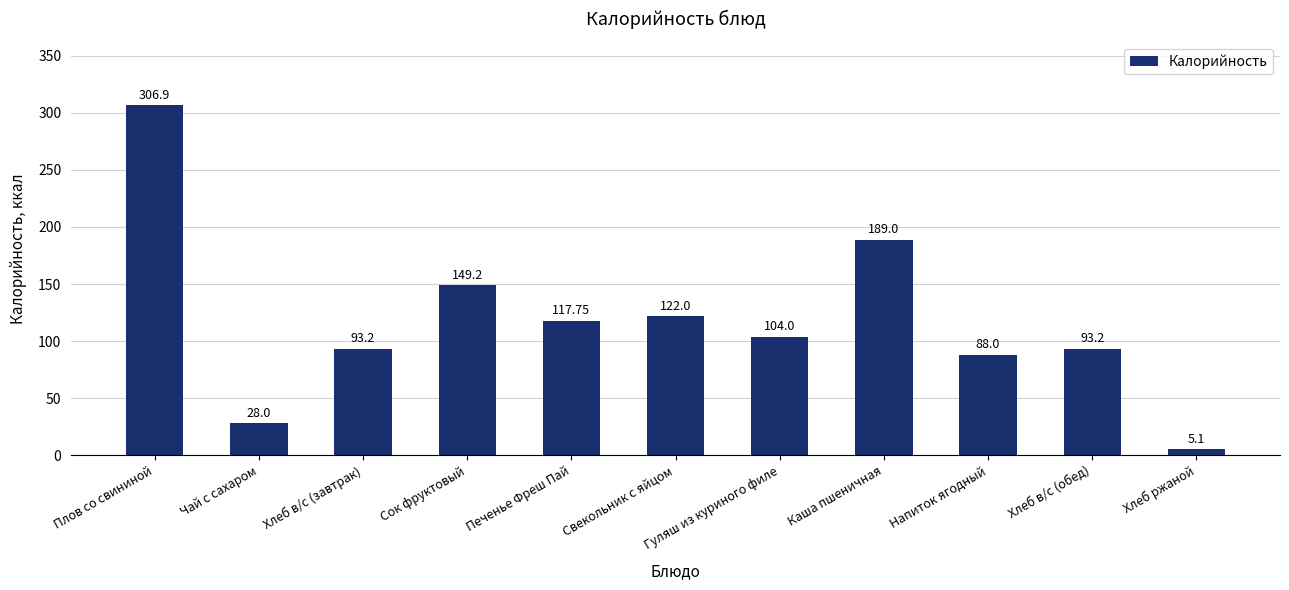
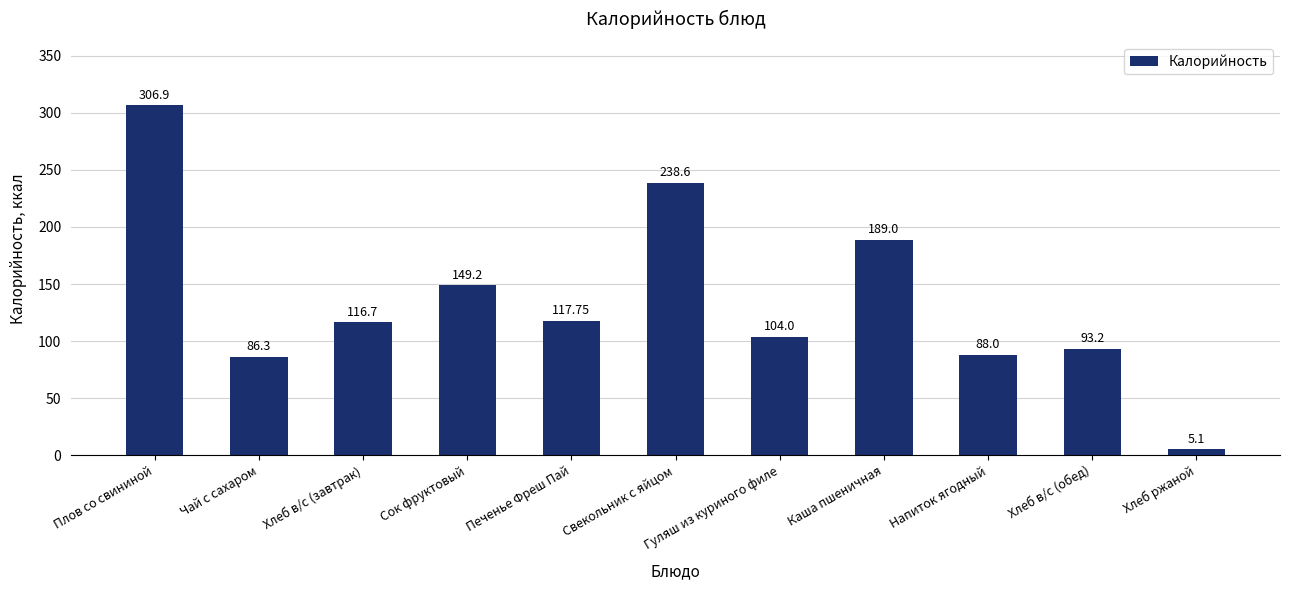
  {
    "Плов со свининой": 306.9,
-   "Чай с сахаром": 28.0,
-   "Хлеб в/с (завтрак)": 93.2,
+   "Чай с сахаром": 86.3,
+   "Хлеб в/с (завтрак)": 116.7,
    "Сок фруктовый": 149.2,
    "Печенье Фреш Пай": 117.75,
-   "Свекольник с яйцом": 122.0,
+   "Свекольник с яйцом": 238.6,
    "Гуляш из куриного филе": 104.0,
    "Каша пшеничная": 189.0,
    "Напиток ягодный": 88.0,
    "Хлеб в/с (обед)": 93.2,
    "Хлеб ржаной": 5.1
  }
